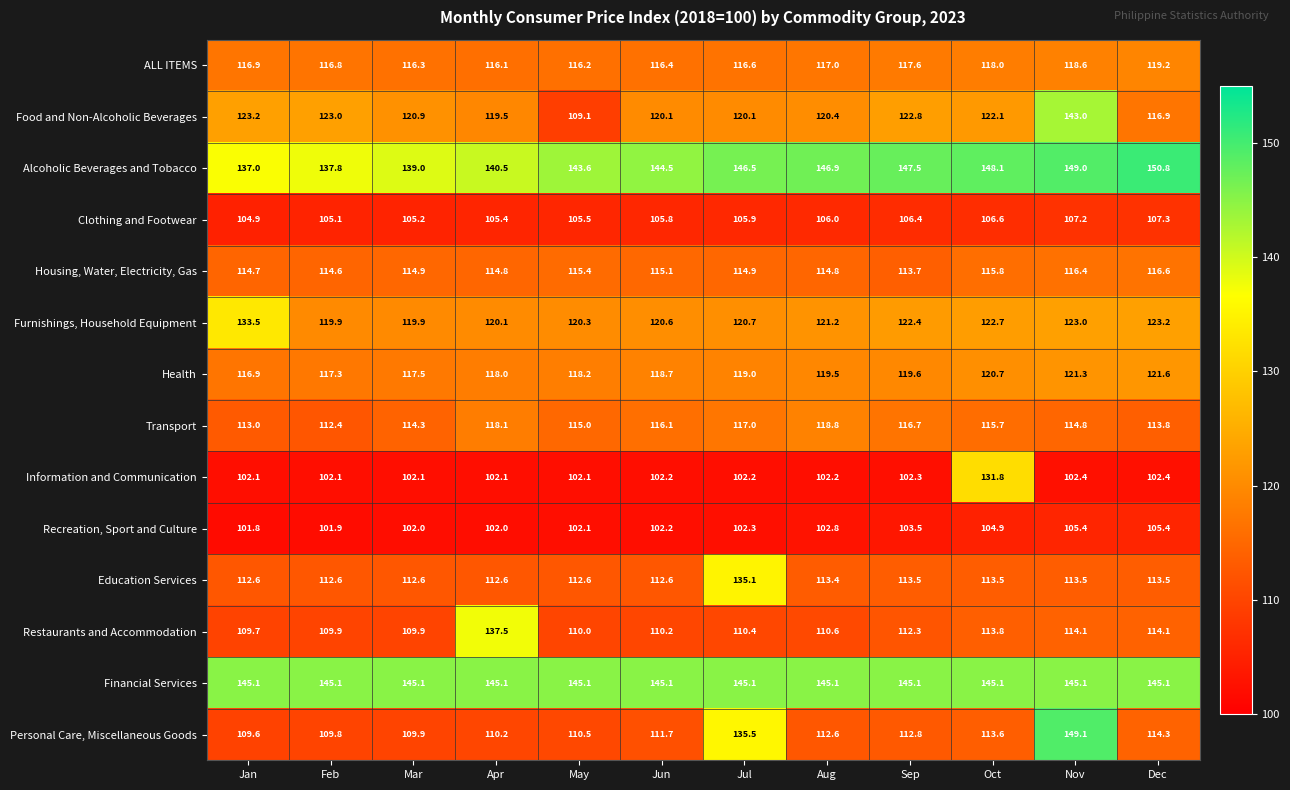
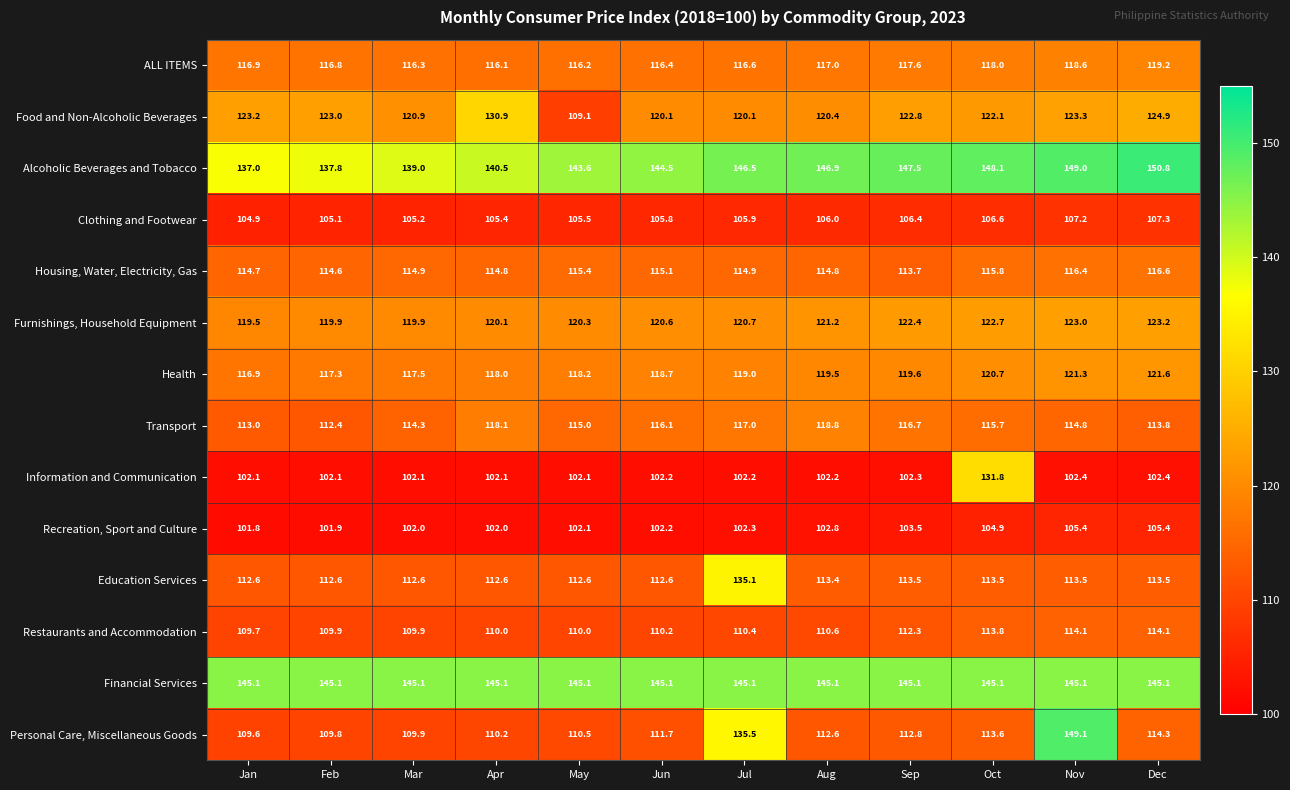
  {
    "ALL ITEMS": {
      "Jan": 116.9,
      "Feb": 116.8,
      "Mar": 116.3,
      "Apr": 116.1,
      "May": 116.2,
      "Jun": 116.4,
      "Jul": 116.6,
      "Aug": 117.0,
      "Sep": 117.6,
      "Oct": 118.0,
      "Nov": 118.6,
      "Dec": 119.2
    },
    "Food and Non-Alcoholic Beverages": {
      "Jan": 123.2,
      "Feb": 123.0,
      "Mar": 120.9,
-     "Apr": 119.5,
+     "Apr": 130.9,
      "May": 109.1,
      "Jun": 120.1,
      "Jul": 120.1,
      "Aug": 120.4,
      "Sep": 122.8,
      "Oct": 122.1,
-     "Nov": 143.0,
-     "Dec": 116.9
+     "Nov": 123.3,
+     "Dec": 124.9
    },
    "Alcoholic Beverages and Tobacco": {
      "Jan": 137.0,
      "Feb": 137.8,
      "Mar": 139.0,
      "Apr": 140.5,
      "May": 143.6,
      "Jun": 144.5,
      "Jul": 146.5,
      "Aug": 146.9,
      "Sep": 147.5,
      "Oct": 148.1,
      "Nov": 149.0,
      "Dec": 150.8
    },
    "Clothing and Footwear": {
      "Jan": 104.9,
      "Feb": 105.1,
      "Mar": 105.2,
      "Apr": 105.4,
      "May": 105.5,
      "Jun": 105.8,
      "Jul": 105.9,
      "Aug": 106.0,
      "Sep": 106.4,
      "Oct": 106.6,
      "Nov": 107.2,
      "Dec": 107.3
    },
    "Housing, Water, Electricity, Gas": {
      "Jan": 114.7,
      "Feb": 114.6,
      "Mar": 114.9,
      "Apr": 114.8,
      "May": 115.4,
      "Jun": 115.1,
      "Jul": 114.9,
      "Aug": 114.8,
      "Sep": 113.7,
      "Oct": 115.8,
      "Nov": 116.4,
      "Dec": 116.6
    },
    "Furnishings, Household Equipment": {
-     "Jan": 133.5,
+     "Jan": 119.5,
      "Feb": 119.9,
      "Mar": 119.9,
      "Apr": 120.1,
      "May": 120.3,
      "Jun": 120.6,
      "Jul": 120.7,
      "Aug": 121.2,
      "Sep": 122.4,
      "Oct": 122.7,
      "Nov": 123.0,
      "Dec": 123.2
    },
    "Health": {
      "Jan": 116.9,
      "Feb": 117.3,
      "Mar": 117.5,
      "Apr": 118.0,
      "May": 118.2,
      "Jun": 118.7,
      "Jul": 119.0,
      "Aug": 119.5,
      "Sep": 119.6,
      "Oct": 120.7,
      "Nov": 121.3,
      "Dec": 121.6
    },
    "Transport": {
      "Jan": 113.0,
      "Feb": 112.4,
      "Mar": 114.3,
      "Apr": 118.1,
      "May": 115.0,
      "Jun": 116.1,
      "Jul": 117.0,
      "Aug": 118.8,
      "Sep": 116.7,
      "Oct": 115.7,
      "Nov": 114.8,
      "Dec": 113.8
    },
    "Information and Communication": {
      "Jan": 102.1,
      "Feb": 102.1,
      "Mar": 102.1,
      "Apr": 102.1,
      "May": 102.1,
      "Jun": 102.2,
      "Jul": 102.2,
      "Aug": 102.2,
      "Sep": 102.3,
      "Oct": 131.8,
      "Nov": 102.4,
      "Dec": 102.4
    },
    "Recreation, Sport and Culture": {
      "Jan": 101.8,
      "Feb": 101.9,
      "Mar": 102.0,
      "Apr": 102.0,
      "May": 102.1,
      "Jun": 102.2,
      "Jul": 102.3,
      "Aug": 102.8,
      "Sep": 103.5,
      "Oct": 104.9,
      "Nov": 105.4,
      "Dec": 105.4
    },
    "Education Services": {
      "Jan": 112.6,
      "Feb": 112.6,
      "Mar": 112.6,
      "Apr": 112.6,
      "May": 112.6,
      "Jun": 112.6,
      "Jul": 135.1,
      "Aug": 113.4,
      "Sep": 113.5,
      "Oct": 113.5,
      "Nov": 113.5,
      "Dec": 113.5
    },
    "Restaurants and Accommodation": {
      "Jan": 109.7,
      "Feb": 109.9,
      "Mar": 109.9,
-     "Apr": 137.5,
+     "Apr": 110.0,
      "May": 110.0,
      "Jun": 110.2,
      "Jul": 110.4,
      "Aug": 110.6,
      "Sep": 112.3,
      "Oct": 113.8,
      "Nov": 114.1,
      "Dec": 114.1
    },
    "Financial Services": {
      "Jan": 145.1,
      "Feb": 145.1,
      "Mar": 145.1,
      "Apr": 145.1,
      "May": 145.1,
      "Jun": 145.1,
      "Jul": 145.1,
      "Aug": 145.1,
      "Sep": 145.1,
      "Oct": 145.1,
      "Nov": 145.1,
      "Dec": 145.1
    },
    "Personal Care, Miscellaneous Goods": {
      "Jan": 109.6,
      "Feb": 109.8,
      "Mar": 109.9,
      "Apr": 110.2,
      "May": 110.5,
      "Jun": 111.7,
      "Jul": 135.5,
      "Aug": 112.6,
      "Sep": 112.8,
      "Oct": 113.6,
      "Nov": 149.1,
      "Dec": 114.3
    }
  }
